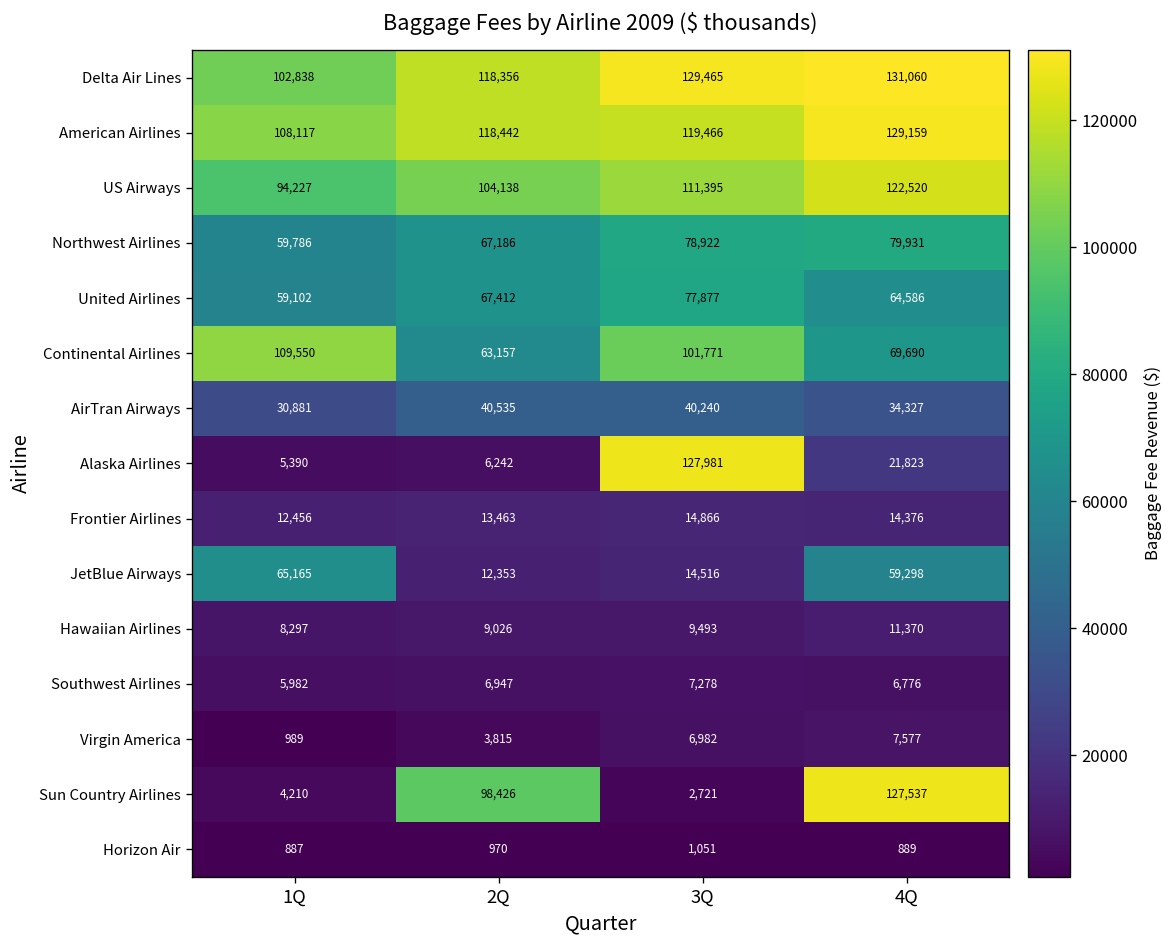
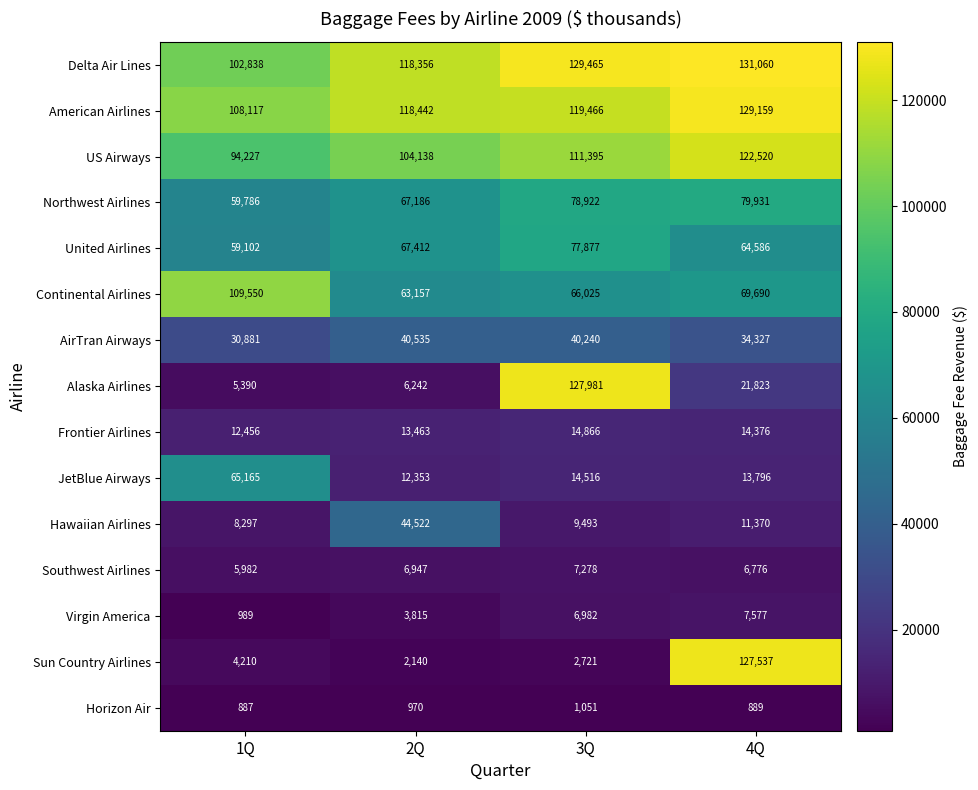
  {
    "Delta Air Lines": {
      "1Q": "102,838",
      "2Q": "118,356",
      "3Q": "129,465",
      "4Q": "131,060"
    },
    "American Airlines": {
      "1Q": "108,117",
      "2Q": "118,442",
      "3Q": "119,466",
      "4Q": "129,159"
    },
    "US Airways": {
      "1Q": "94,227",
      "2Q": "104,138",
      "3Q": "111,395",
      "4Q": "122,520"
    },
    "Northwest Airlines": {
      "1Q": "59,786",
      "2Q": "67,186",
      "3Q": "78,922",
      "4Q": "79,931"
    },
    "United Airlines": {
      "1Q": "59,102",
      "2Q": "67,412",
      "3Q": "77,877",
      "4Q": "64,586"
    },
    "Continental Airlines": {
      "1Q": "109,550",
      "2Q": "63,157",
-     "3Q": "101,771",
+     "3Q": "66,025",
      "4Q": "69,690"
    },
    "AirTran Airways": {
      "1Q": "30,881",
      "2Q": "40,535",
      "3Q": "40,240",
      "4Q": "34,327"
    },
    "Alaska Airlines": {
      "1Q": "5,390",
      "2Q": "6,242",
      "3Q": "127,981",
      "4Q": "21,823"
    },
    "Frontier Airlines": {
      "1Q": "12,456",
      "2Q": "13,463",
      "3Q": "14,866",
      "4Q": "14,376"
    },
    "JetBlue Airways": {
      "1Q": "65,165",
      "2Q": "12,353",
      "3Q": "14,516",
-     "4Q": "59,298"
+     "4Q": "13,796"
    },
    "Hawaiian Airlines": {
      "1Q": "8,297",
-     "2Q": "9,026",
+     "2Q": "44,522",
      "3Q": "9,493",
      "4Q": "11,370"
    },
    "Southwest Airlines": {
      "1Q": "5,982",
      "2Q": "6,947",
      "3Q": "7,278",
      "4Q": "6,776"
    },
    "Virgin America": {
      "1Q": "989",
      "2Q": "3,815",
      "3Q": "6,982",
      "4Q": "7,577"
    },
    "Sun Country Airlines": {
      "1Q": "4,210",
-     "2Q": "98,426",
+     "2Q": "2,140",
      "3Q": "2,721",
      "4Q": "127,537"
    },
    "Horizon Air": {
      "1Q": "887",
      "2Q": "970",
      "3Q": "1,051",
      "4Q": "889"
    }
  }
